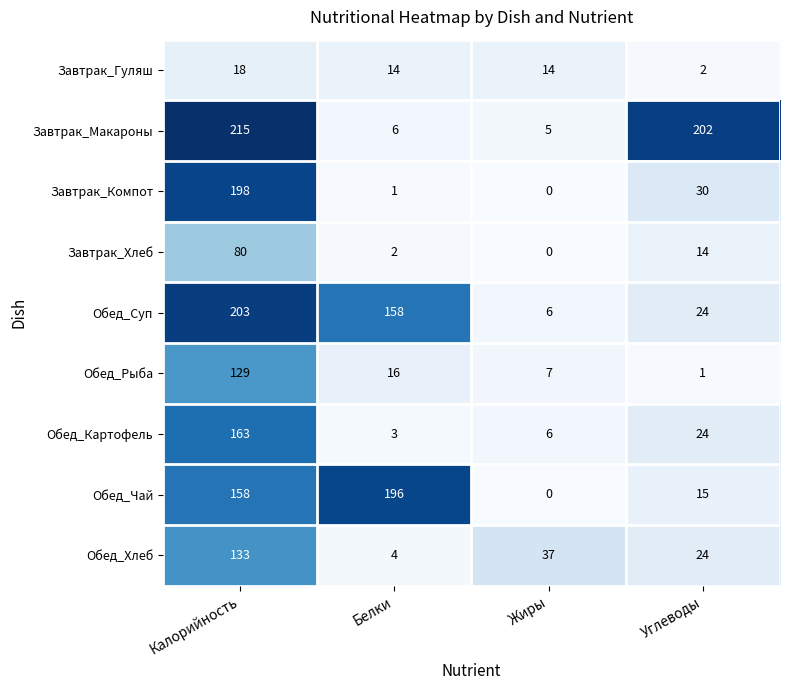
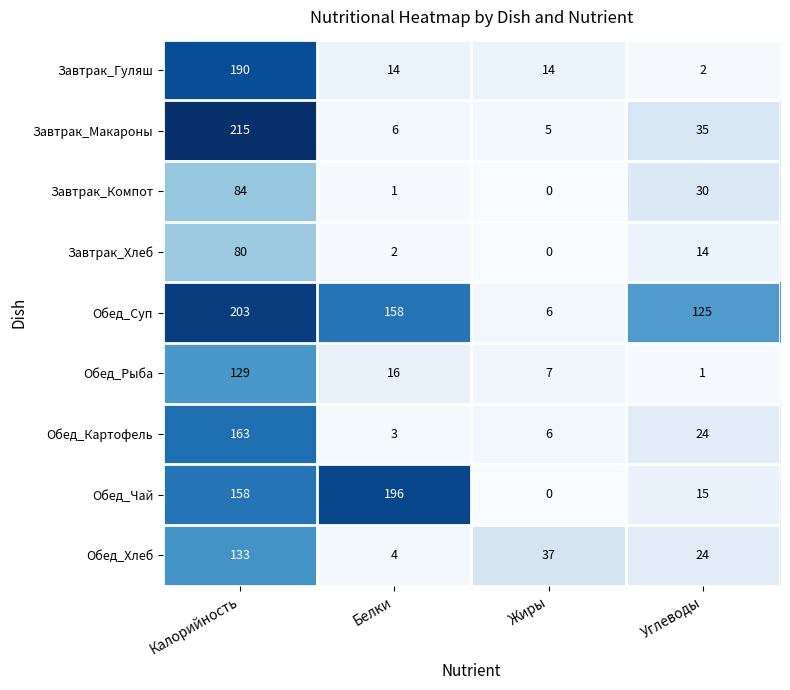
  {
    "Завтрак_Гуляш": {
-     "Калорийность": 18,
+     "Калорийность": 190,
      "Белки": 14,
      "Жиры": 14,
      "Углеводы": 2
    },
    "Завтрак_Макароны": {
      "Калорийность": 215,
      "Белки": 6,
      "Жиры": 5,
-     "Углеводы": 202
+     "Углеводы": 35
    },
    "Завтрак_Компот": {
-     "Калорийность": 198,
+     "Калорийность": 84,
      "Белки": 1,
      "Жиры": 0,
      "Углеводы": 30
    },
    "Завтрак_Хлеб": {
      "Калорийность": 80,
      "Белки": 2,
      "Жиры": 0,
      "Углеводы": 14
    },
    "Обед_Суп": {
      "Калорийность": 203,
      "Белки": 158,
      "Жиры": 6,
-     "Углеводы": 24
+     "Углеводы": 125
    },
    "Обед_Рыба": {
      "Калорийность": 129,
      "Белки": 16,
      "Жиры": 7,
      "Углеводы": 1
    },
    "Обед_Картофель": {
      "Калорийность": 163,
      "Белки": 3,
      "Жиры": 6,
      "Углеводы": 24
    },
    "Обед_Чай": {
      "Калорийность": 158,
      "Белки": 196,
      "Жиры": 0,
      "Углеводы": 15
    },
    "Обед_Хлеб": {
      "Калорийность": 133,
      "Белки": 4,
      "Жиры": 37,
      "Углеводы": 24
    }
  }
